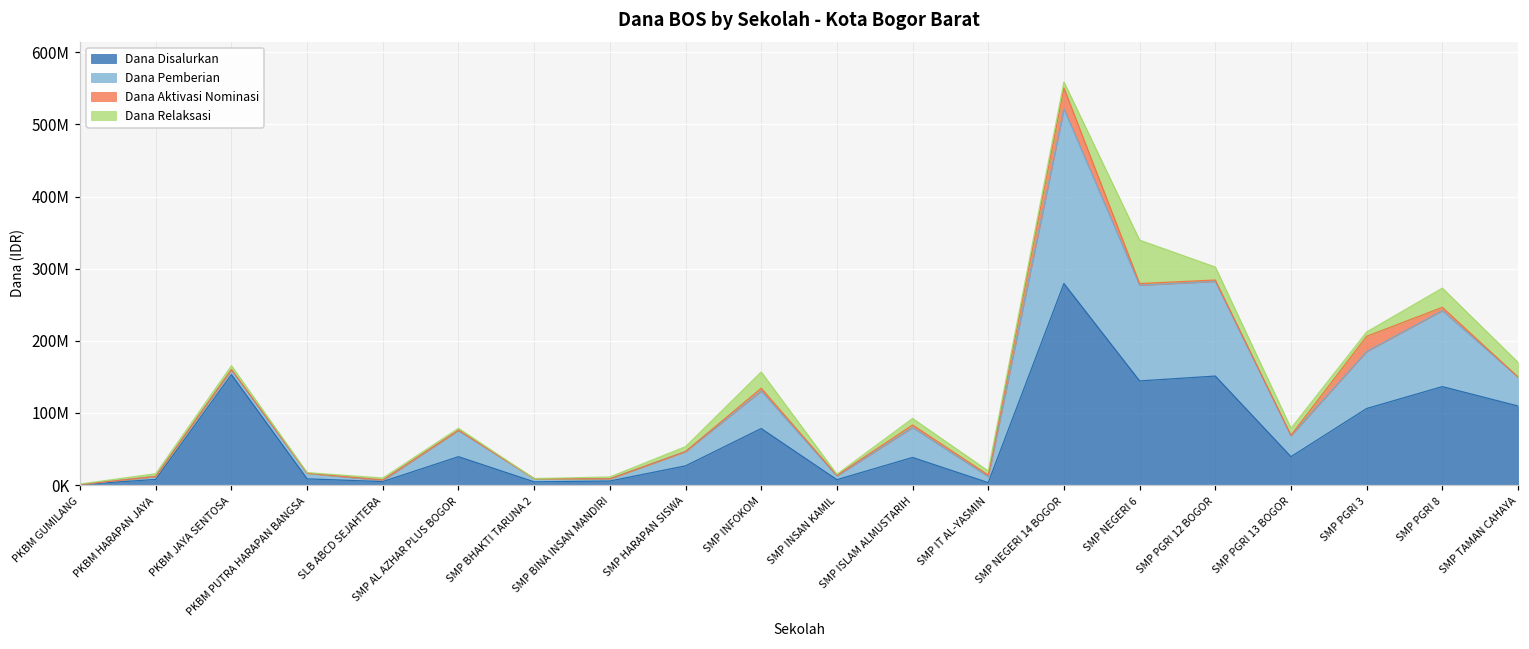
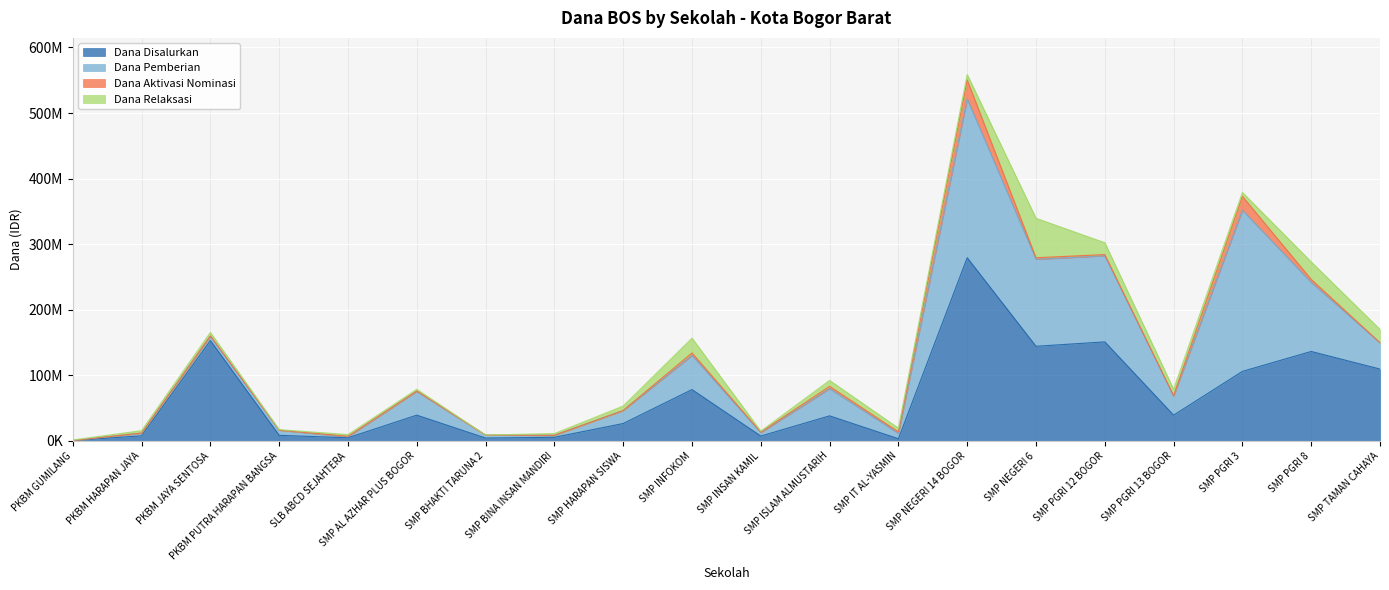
  {
    "Dana Disalurkan": {
      "PKBM HARAPAN JAYA": 10000000,
      "PKBM JAYA SENTOSA": 150000000,
      "PKBM PUTRA HARAPAN BANGSA": 10000000,
      "SMP AL AZHAR PLUS BOGOR": 40000000,
      "SMP BHAKTI TARUNA 2": 0,
      "SMP HARAPAN SISWA": 30000000,
      "SMP INFOKOM": 80000000,
      "SMP INSAN KAMIL": 10000000,
      "SMP ISLAM ALMUSTARIH": 40000000,
      "SMP IT AL-YASMIN": 0,
      "SMP NEGERI 14 BOGOR": 280000000,
      "SMP NEGERI 6": 140000000,
      "SMP PGRI 12 BOGOR": 150000000,
      "SMP PGRI 13 BOGOR": 40000000,
      "SMP PGRI 3": 110000000,
      "SMP PGRI 8": 140000000,
      "SMP TAMAN CAHAYA": 110000000
    },
    "Dana Pemberian": {
      "SMP NEGERI 14 BOGOR": 240000000,
-     "SMP PGRI 3": 80000000,
+     "SMP PGRI 3": 250000000,
      "SMP PGRI 8": 110000000
    },
    "Dana Aktivasi Nominasi": {
      "SMP NEGERI 14 BOGOR": 30000000,
      "SMP PGRI 3": 20000000,
      "SMP PGRI 8": 0
    },
    "Dana Relaksasi": {
      "PKBM JAYA SENTOSA": 10000000,
      "SMP HARAPAN SISWA": 10000000,
      "SMP INFOKOM": 20000000,
      "SMP ISLAM ALMUSTARIH": 10000000,
      "SMP IT AL-YASMIN": 10000000,
      "SMP NEGERI 14 BOGOR": 10000000,
      "SMP NEGERI 6": 60000000,
      "SMP PGRI 12 BOGOR": 20000000,
      "SMP PGRI 13 BOGOR": 10000000,
      "SMP PGRI 3": 10000000,
      "SMP PGRI 8": 30000000,
      "SMP TAMAN CAHAYA": 20000000
    }
  }
